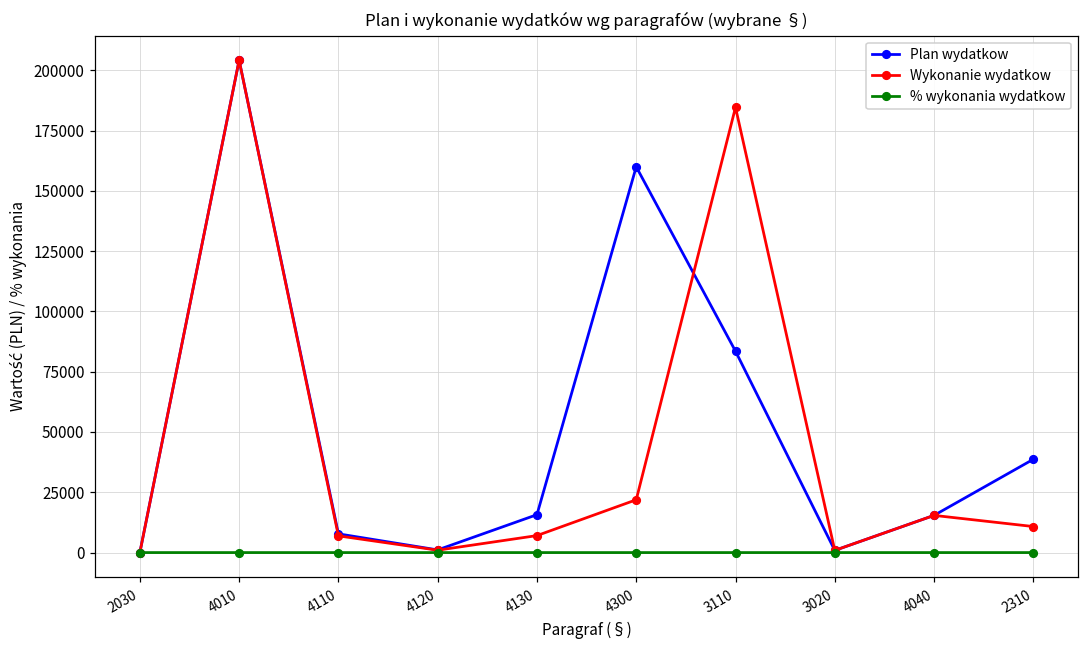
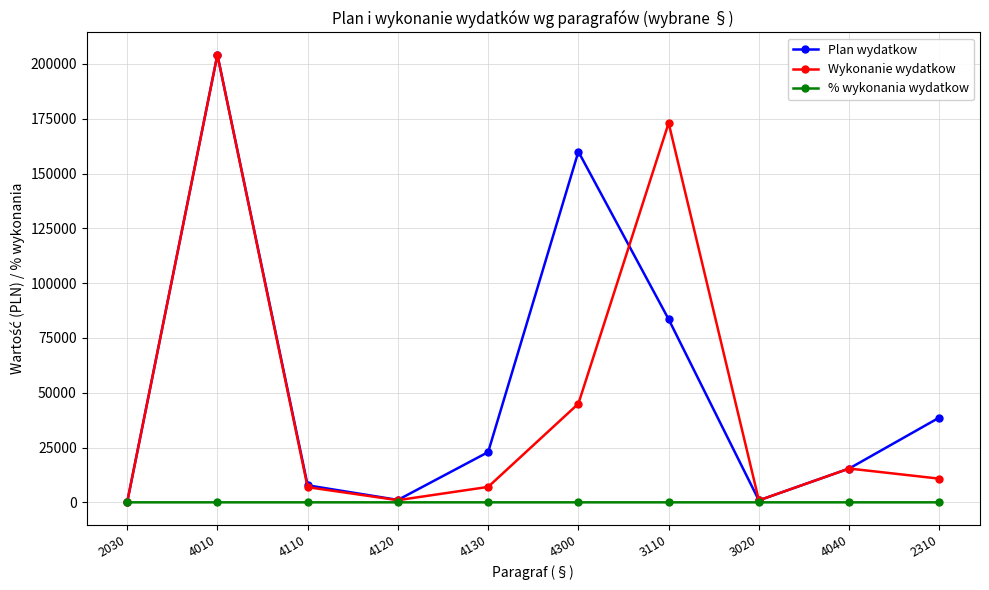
  {
    "Plan wydatkow": {
-     "4130": 16000,
+     "4130": 23000,
      "4300": 160000,
      "3110": 84000,
      "2310": 39000
    },
    "Wykonanie wydatkow": {
      "4130": 7000,
-     "4300": 22000,
-     "3110": 185000,
+     "4300": 45000,
+     "3110": 173000,
      "2310": 11000
    },
    "% wykonania wydatkow": {
      "4010": 0,
      "4110": 0,
      "4130": 0,
      "4300": 0,
      "3110": 0,
      "4040": 0,
      "2310": 0
    }
  }
